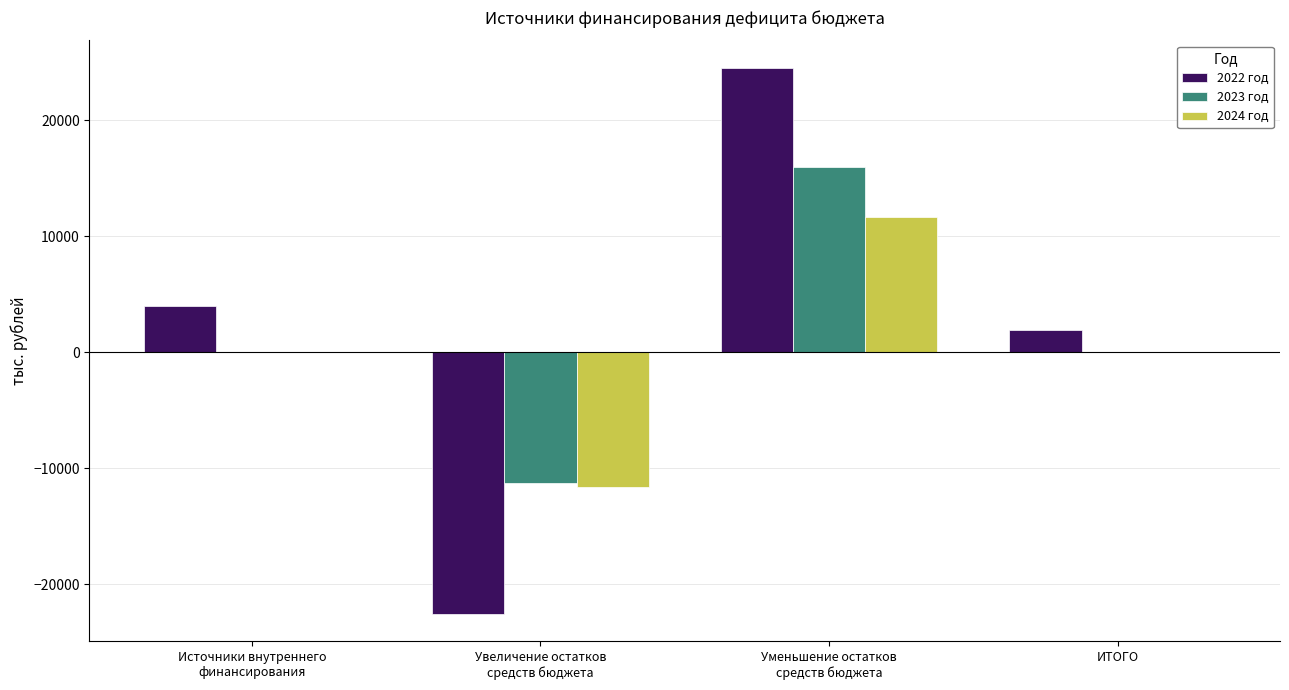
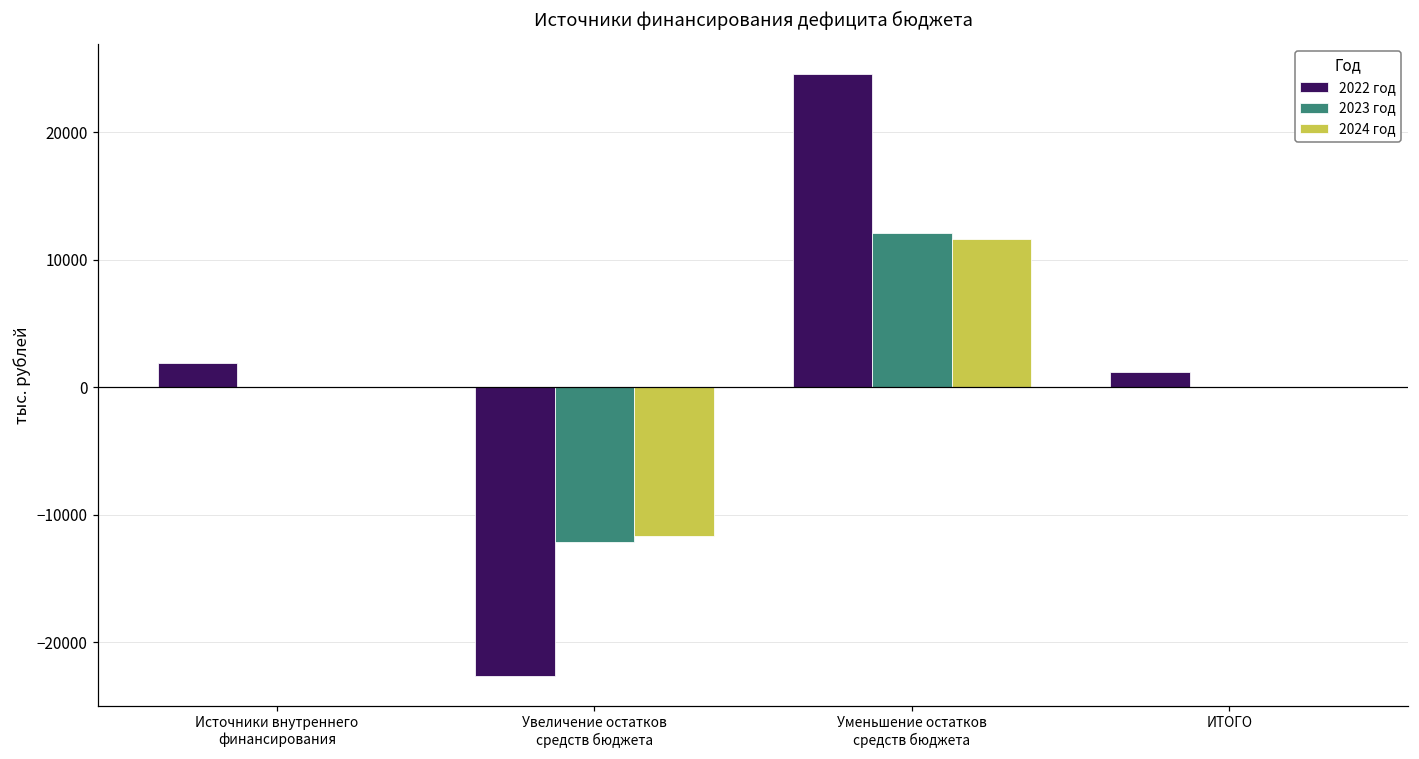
  {
    "2022 год": {
-     "Источники внутреннего финансирования": 4000,
+     "Источники внутреннего финансирования": 1900,
      "Увеличение остатков средств бюджета": -22600,
      "Уменьшение остатков средств бюджета": 24500,
-     "ИТОГО": 1900
+     "ИТОГО": 1200
    },
    "2023 год": {
      "Источники внутреннего финансирования": 0,
-     "Увеличение остатков средств бюджета": -11300,
-     "Уменьшение остатков средств бюджета": 16000,
+     "Увеличение остатков средств бюджета": -12100,
+     "Уменьшение остатков средств бюджета": 12100,
      "ИТОГО": 0
    },
    "2024 год": {
      "Источники внутреннего финансирования": 0,
      "Увеличение остатков средств бюджета": -11600,
      "Уменьшение остатков средств бюджета": 11600,
      "ИТОГО": 0
    }
  }
